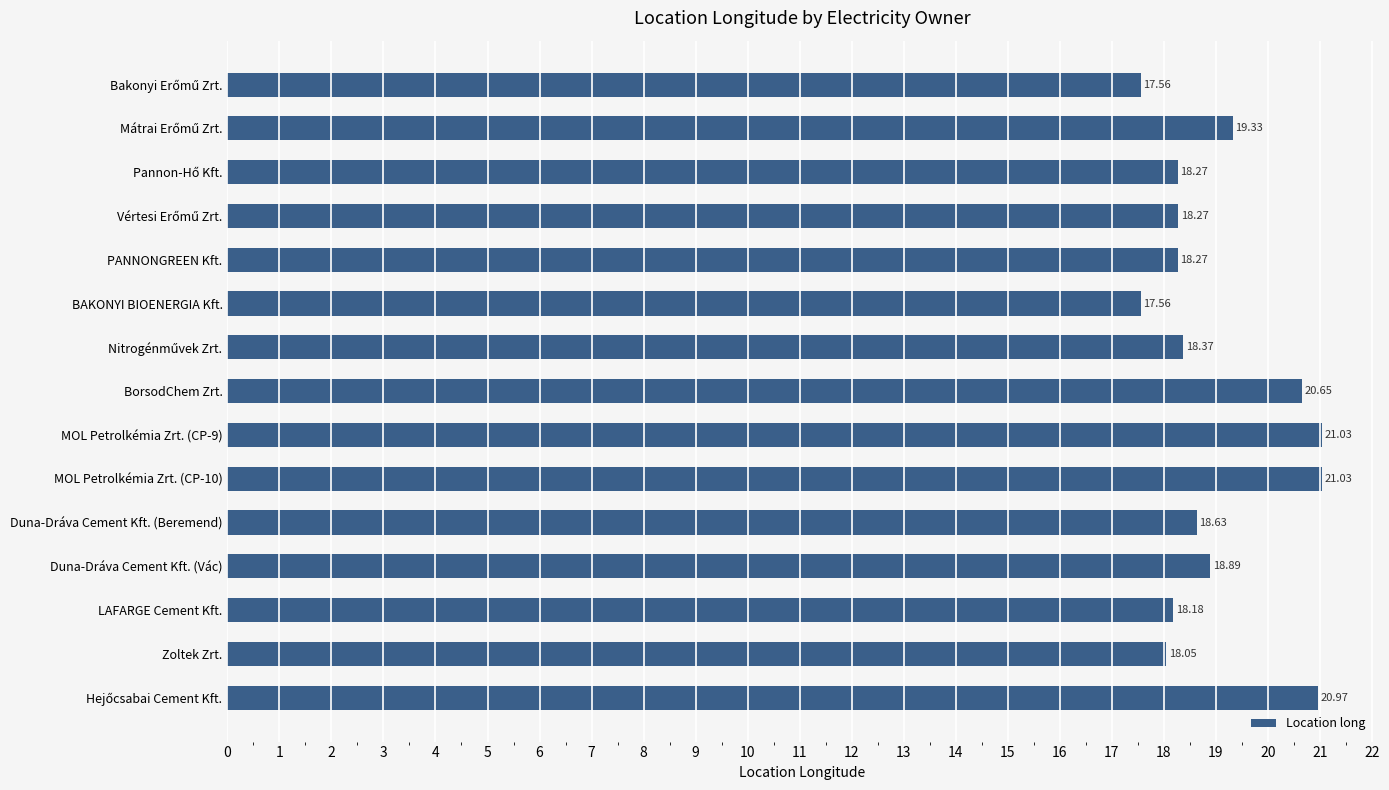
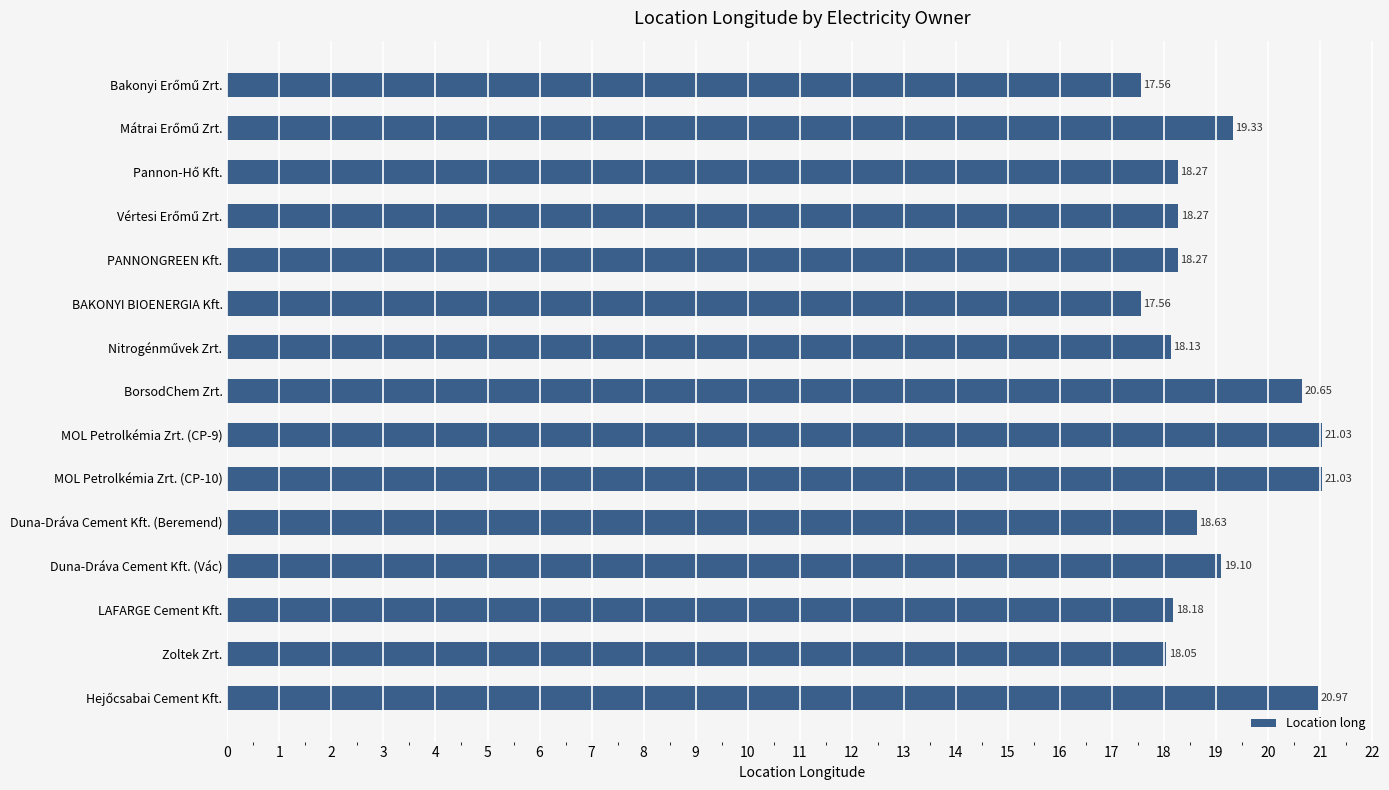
  {
    "Bakonyi Erőmű Zrt.": 17.56,
    "Mátrai Erőmű Zrt.": 19.33,
    "Pannon-Hő Kft.": 18.27,
    "Vértesi Erőmű Zrt.": 18.27,
    "PANNONGREEN Kft.": 18.27,
    "BAKONYI BIOENERGIA Kft.": 17.56,
-   "Nitrogénművek Zrt.": 18.37,
+   "Nitrogénművek Zrt.": 18.13,
    "BorsodChem Zrt.": 20.65,
    "MOL Petrolkémia Zrt. (CP-9)": 21.03,
    "MOL Petrolkémia Zrt. (CP-10)": 21.03,
    "Duna-Dráva Cement Kft. (Beremend)": 18.63,
-   "Duna-Dráva Cement Kft. (Vác)": 18.89,
+   "Duna-Dráva Cement Kft. (Vác)": 19.10,
    "LAFARGE Cement Kft.": 18.18,
    "Zoltek Zrt.": 18.05,
    "Hejőcsabai Cement Kft.": 20.97
  }
